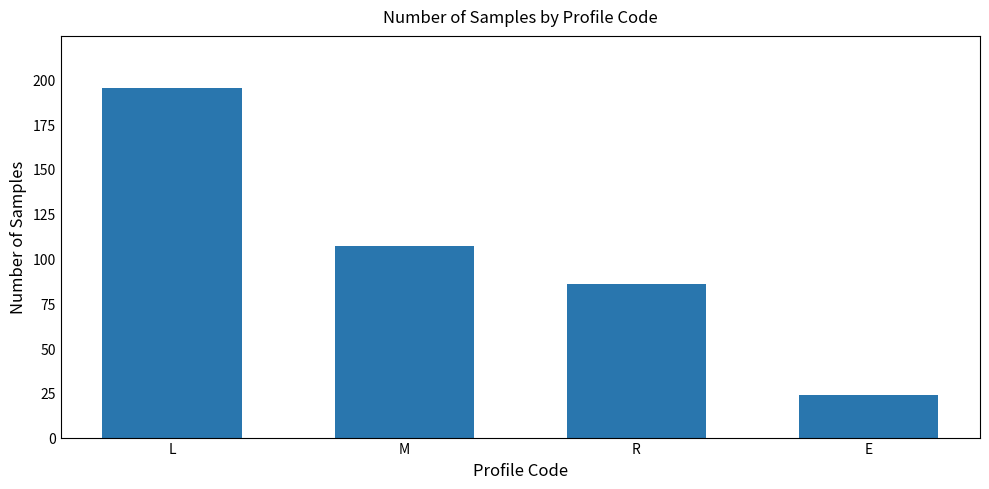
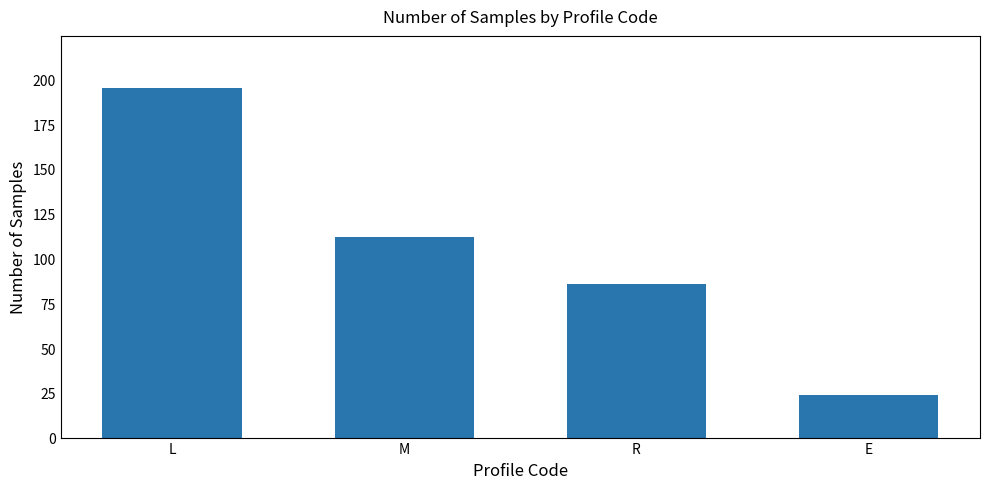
  {
    "L": 195,
-   "M": 107,
+   "M": 112,
    "R": 86,
    "E": 24
  }
